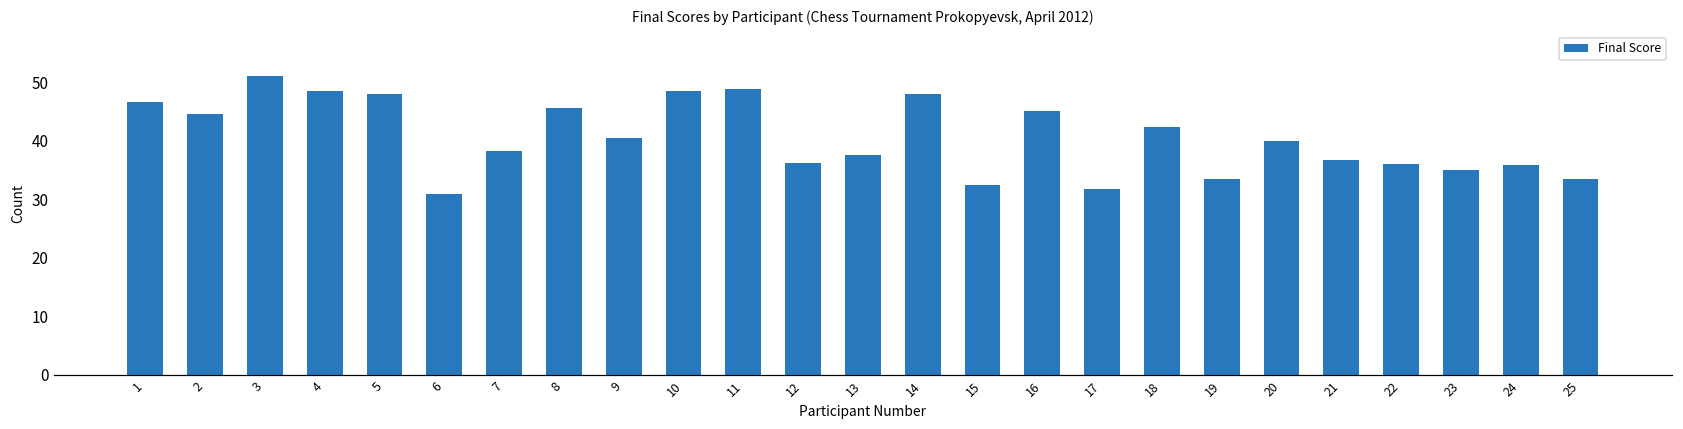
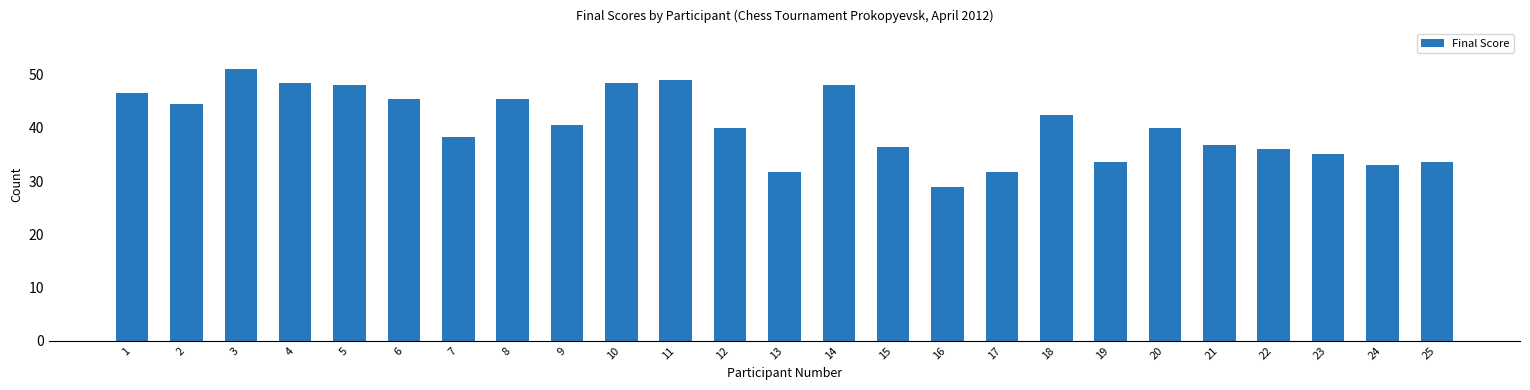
  {
    "1": 47,
    "2": 45,
    "3": 51,
    "4": 49,
    "5": 48,
-   "6": 31,
+   "6": 46,
    "7": 38,
    "8": 46,
    "9": 41,
    "10": 49,
    "11": 49,
-   "12": 36,
-   "13": 38,
+   "12": 40,
+   "13": 32,
    "14": 48,
-   "15": 33,
-   "16": 45,
+   "15": 36,
+   "16": 29,
    "17": 32,
    "18": 42,
    "19": 34,
    "20": 40,
    "21": 37,
    "22": 36,
    "23": 35,
-   "24": 36,
+   "24": 33,
    "25": 34
  }
